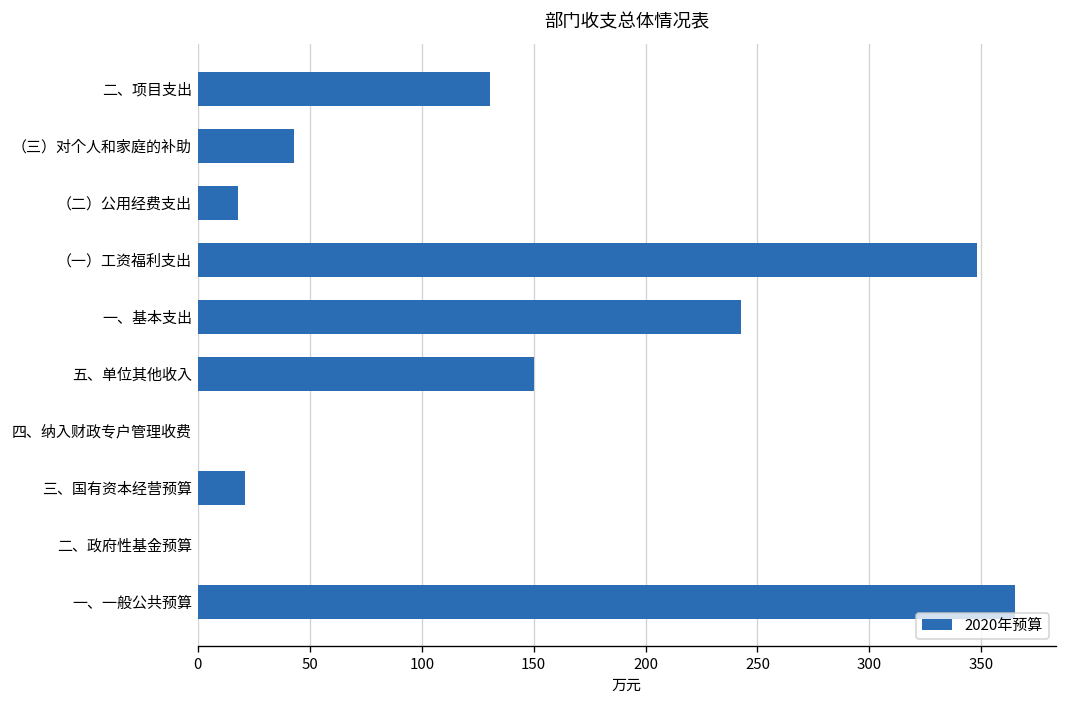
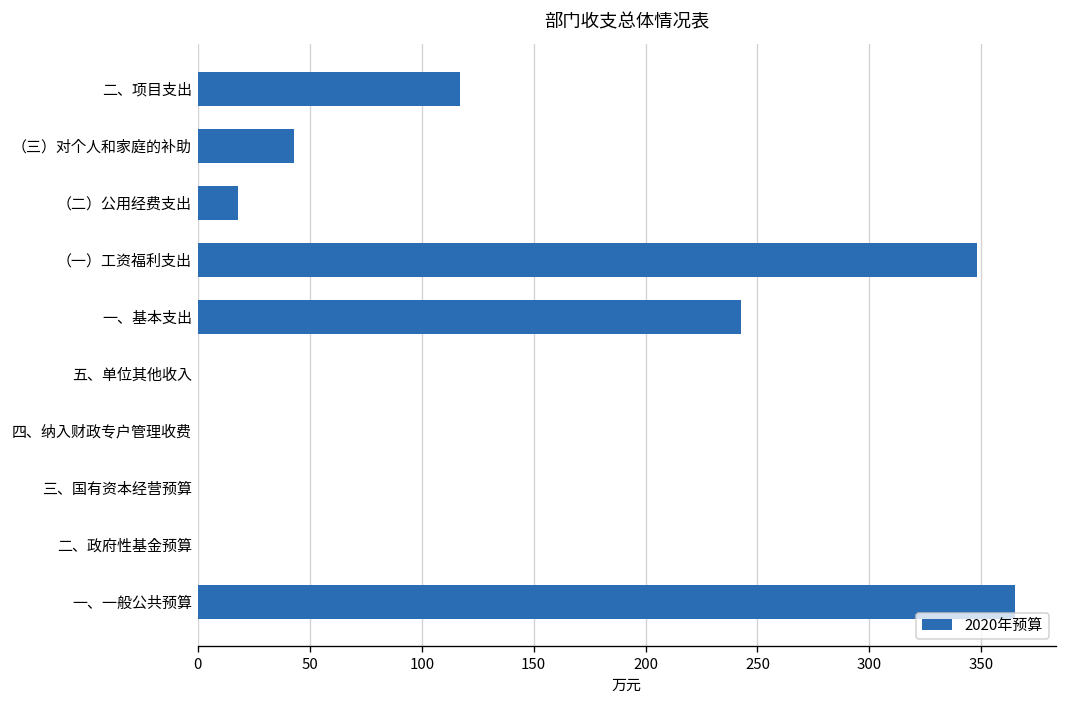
  {
-   "二、项目支出": 130,
+   "二、项目支出": 117,
    "（三）对个人和家庭的补助": 43,
    "（二）公用经费支出": 18,
    "（一）工资福利支出": 348,
    "一、基本支出": 243,
-   "五、单位其他收入": 150,
+   "五、单位其他收入": 0,
    "四、纳入财政专户管理收费": 0,
-   "三、国有资本经营预算": 21,
+   "三、国有资本经营预算": 0,
    "二、政府性基金预算": 0,
    "一、一般公共预算": 365
  }
